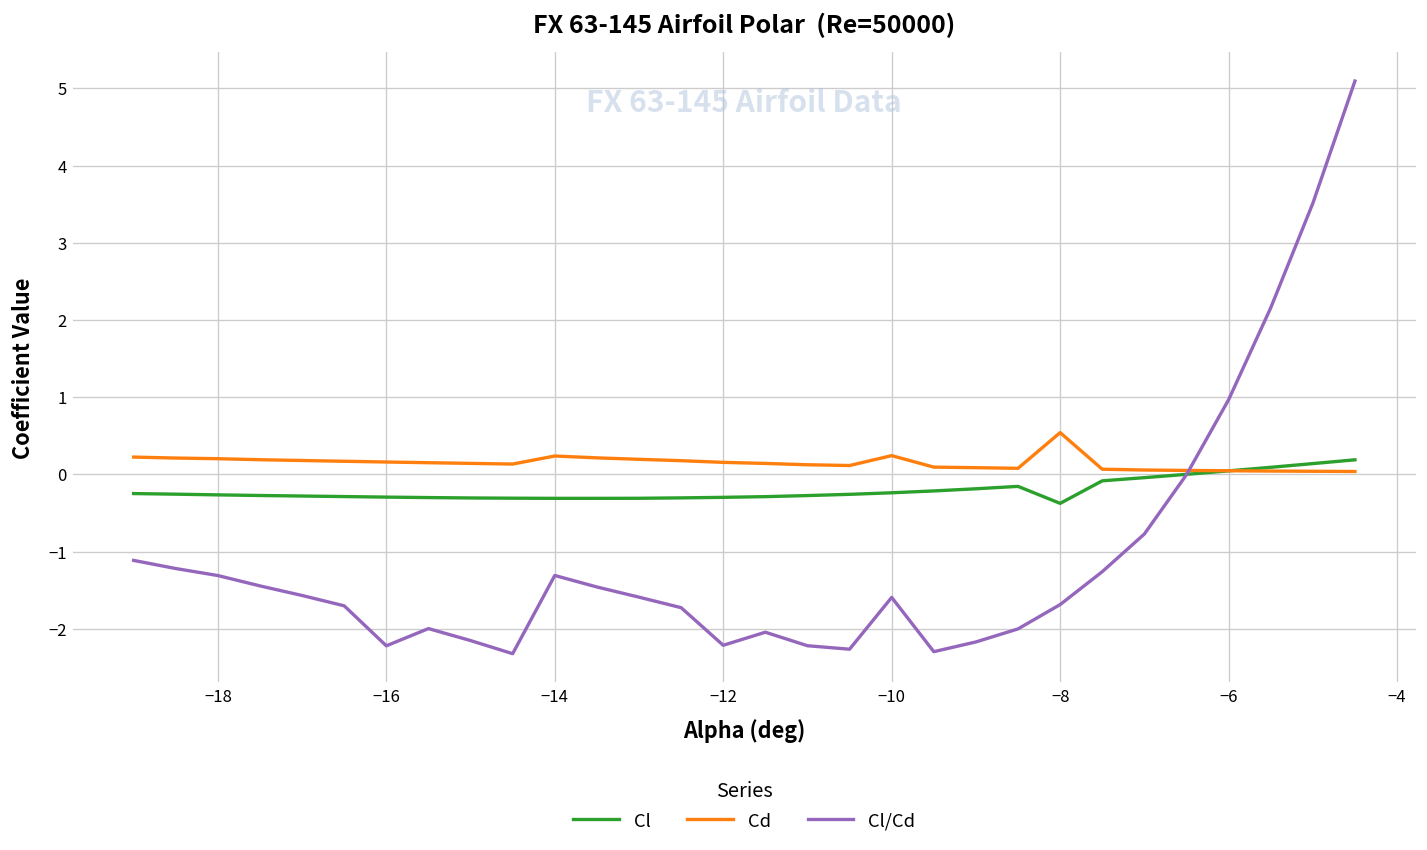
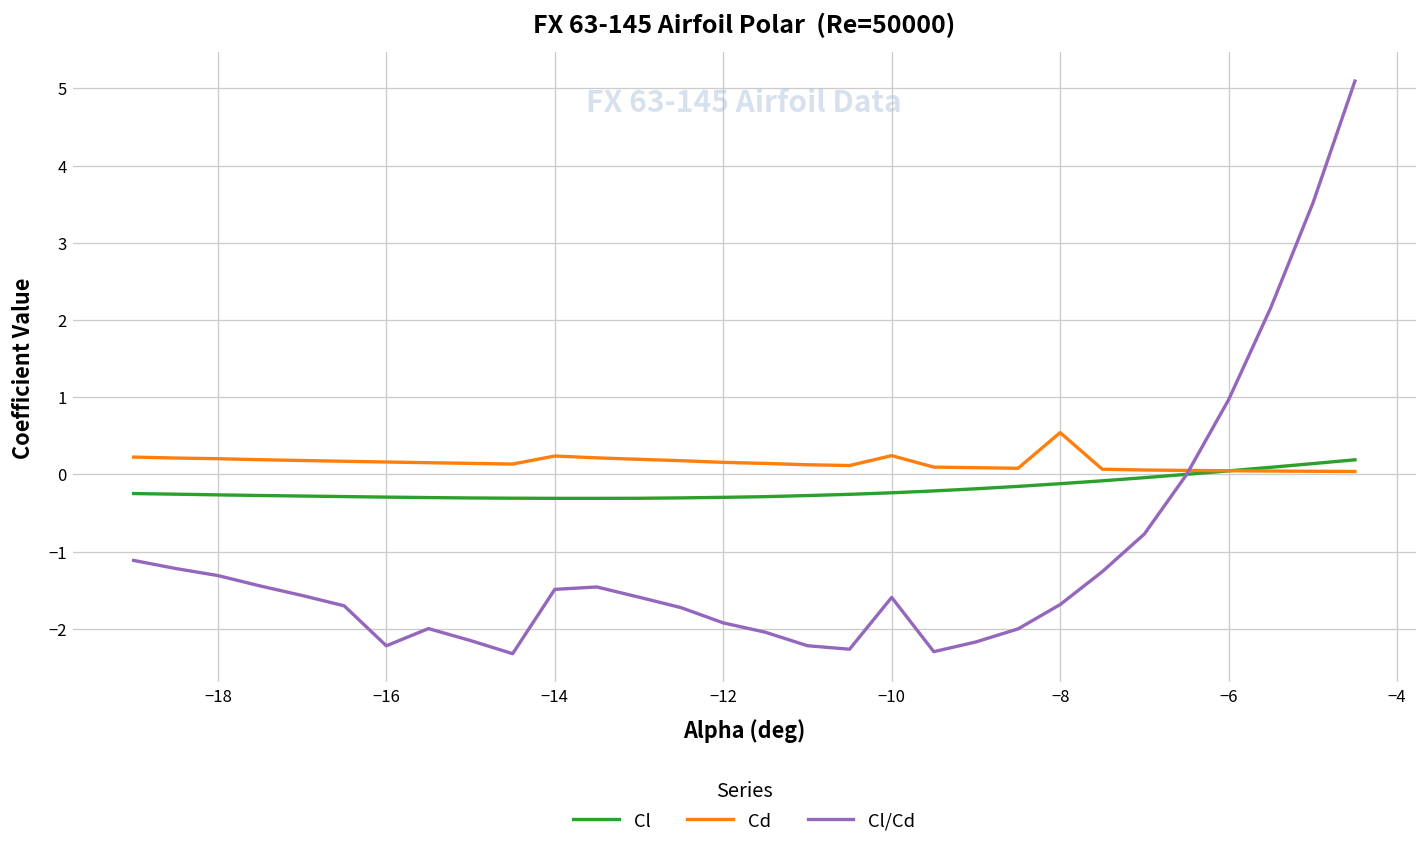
  {
    "Cl": {
      "−18": -0.3,
      "−16": -0.3,
      "−14": -0.3,
      "−12": -0.3,
      "−10": -0.2,
-     "−8": -0.4
+     "−8": -0.1
    },
    "Cd": {
      "−18": 0.2,
      "−16": 0.2,
      "−14": 0.2,
      "−12": 0.2,
      "−10": 0.2,
      "−8": 0.5
    },
    "Cl/Cd": {
      "−18": -1.3,
      "−16": -2.2,
-     "−14": -1.3,
-     "−12": -2.2,
+     "−14": -1.5,
+     "−12": -1.9,
      "−10": -1.6,
      "−8": -1.7,
      "−6": 1.0
    }
  }
